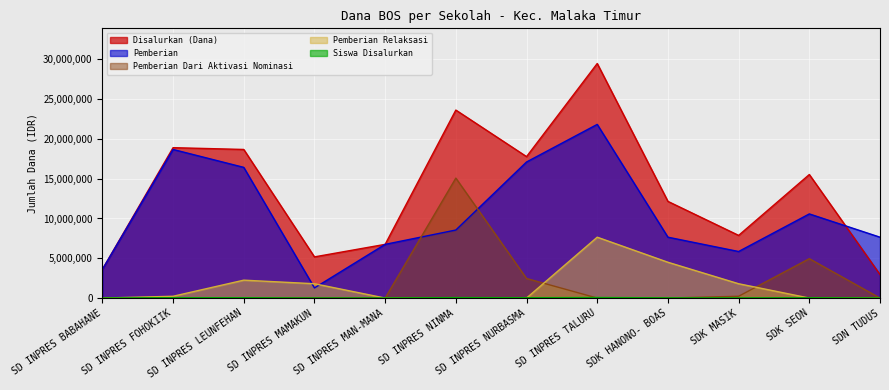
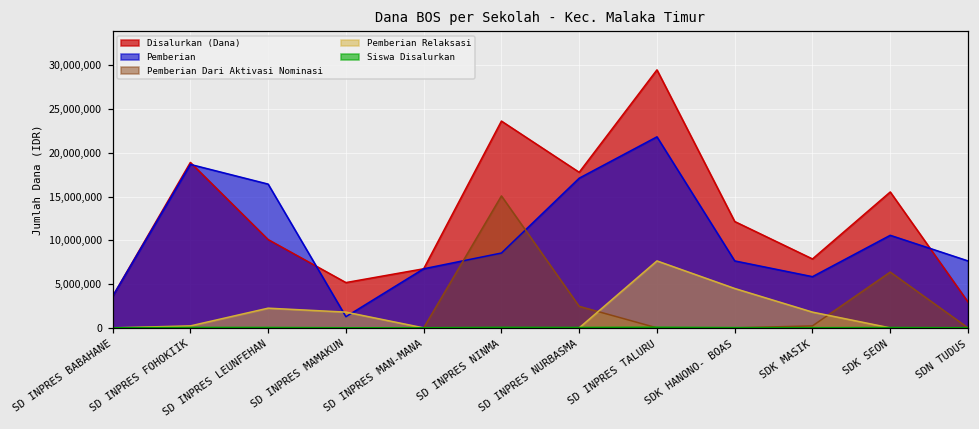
  {
    "Disalurkan (Dana)": {
-     "SD INPRES LEUNFEHAN": "19,000,000",
+     "SD INPRES LEUNFEHAN": "10,000,000",
      "SD INPRES MAMAKUN": "5,000,000",
      "SD INPRES NINMA": "24,000,000",
      "SD INPRES NURBASMA": "18,000,000",
      "SD INPRES TALURU": "29,000,000",
      "SDK HANONO- BOAS": "12,000,000",
      "SDK MASIK": "8,000,000",
      "SDK SEON": "16,000,000",
      "SDN TUDUS": "3,000,000"
    },
    "Pemberian": {
      "SD INPRES LEUNFEHAN": "16,000,000",
      "SD INPRES MAMAKUN": "1,000,000",
      "SD INPRES NINMA": "9,000,000",
      "SD INPRES NURBASMA": "17,000,000",
      "SD INPRES TALURU": "22,000,000",
      "SDK HANONO- BOAS": "8,000,000",
      "SDK MASIK": "6,000,000",
      "SDK SEON": "11,000,000",
      "SDN TUDUS": "8,000,000"
    },
    "Pemberian Dari Aktivasi Nominasi": {
      "SD INPRES NINMA": "15,000,000",
      "SD INPRES NURBASMA": "2,000,000",
-     "SDK SEON": "5,000,000"
+     "SDK SEON": "6,000,000"
    },
    "Pemberian Relaksasi": {
      "SD INPRES LEUNFEHAN": "2,000,000",
      "SD INPRES MAMAKUN": "2,000,000",
      "SD INPRES TALURU": "8,000,000",
      "SDK HANONO- BOAS": "5,000,000",
      "SDK MASIK": "2,000,000"
    }
  }
